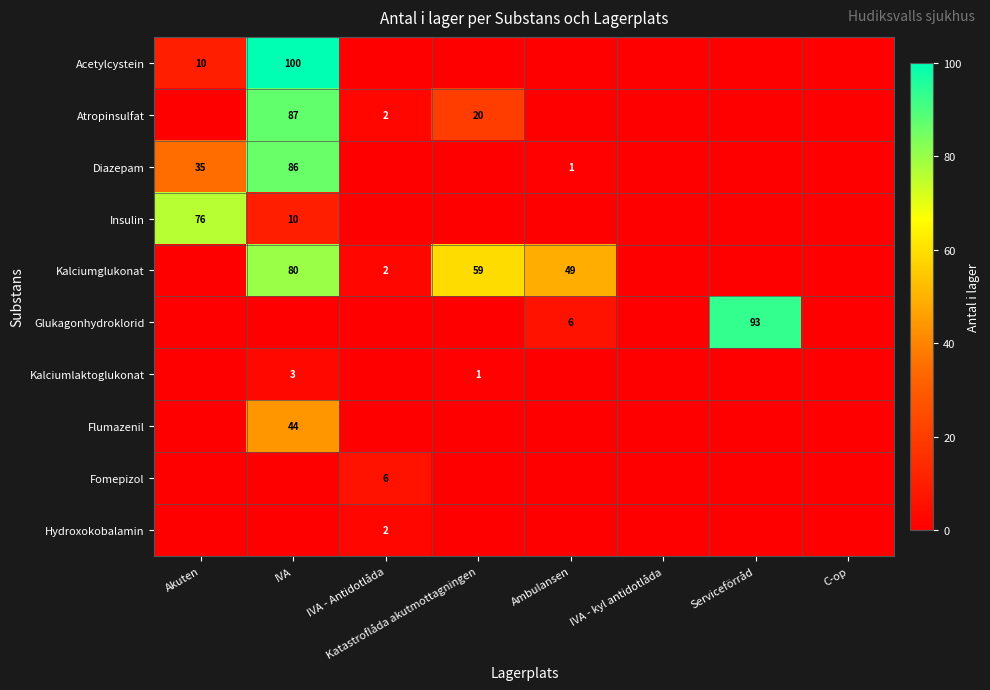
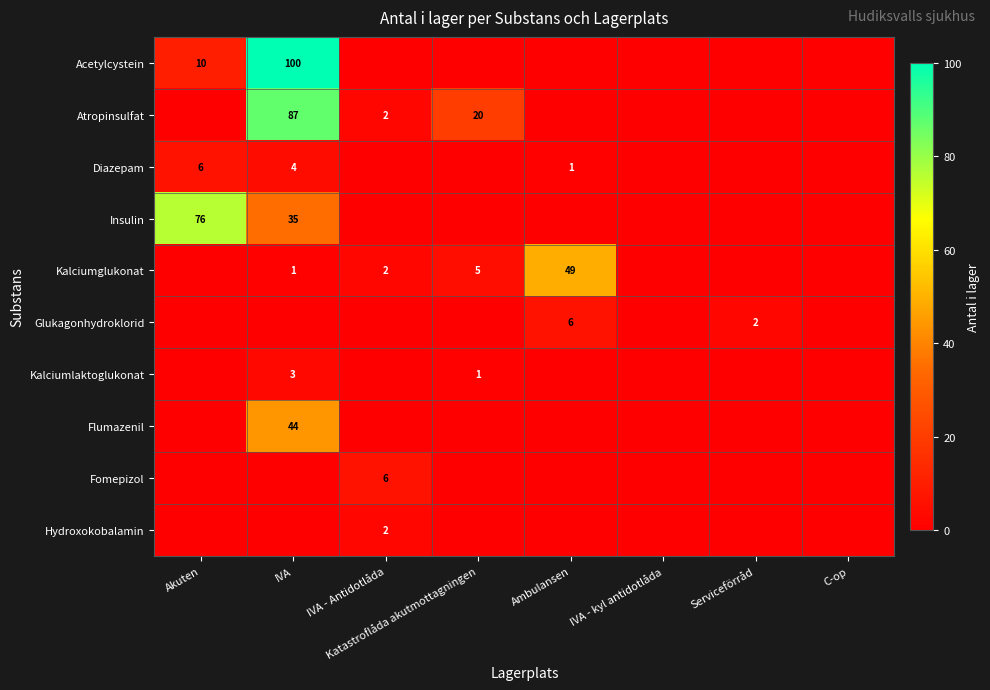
  {
    "Acetylcystein": {
      "Akuten": 10,
      "IVA": 100
    },
    "Atropinsulfat": {
      "IVA": 87,
      "IVA - Antidotlåda": 2,
      "Katastroflåda akutmottagningen": 20
    },
    "Diazepam": {
-     "Akuten": 35,
-     "IVA": 86,
+     "Akuten": 6,
+     "IVA": 4,
      "Ambulansen": 1
    },
    "Insulin": {
      "Akuten": 76,
-     "IVA": 10
+     "IVA": 35
    },
    "Kalciumglukonat": {
-     "IVA": 80,
+     "IVA": 1,
      "IVA - Antidotlåda": 2,
-     "Katastroflåda akutmottagningen": 59,
+     "Katastroflåda akutmottagningen": 5,
      "Ambulansen": 49
    },
    "Glukagonhydroklorid": {
      "Ambulansen": 6,
-     "Serviceförråd": 93
+     "Serviceförråd": 2
    },
    "Kalciumlaktoglukonat": {
      "IVA": 3,
      "Katastroflåda akutmottagningen": 1
    },
    "Flumazenil": {
      "IVA": 44
    },
    "Fomepizol": {
      "IVA - Antidotlåda": 6
    },
    "Hydroxokobalamin": {
      "IVA - Antidotlåda": 2
    }
  }
